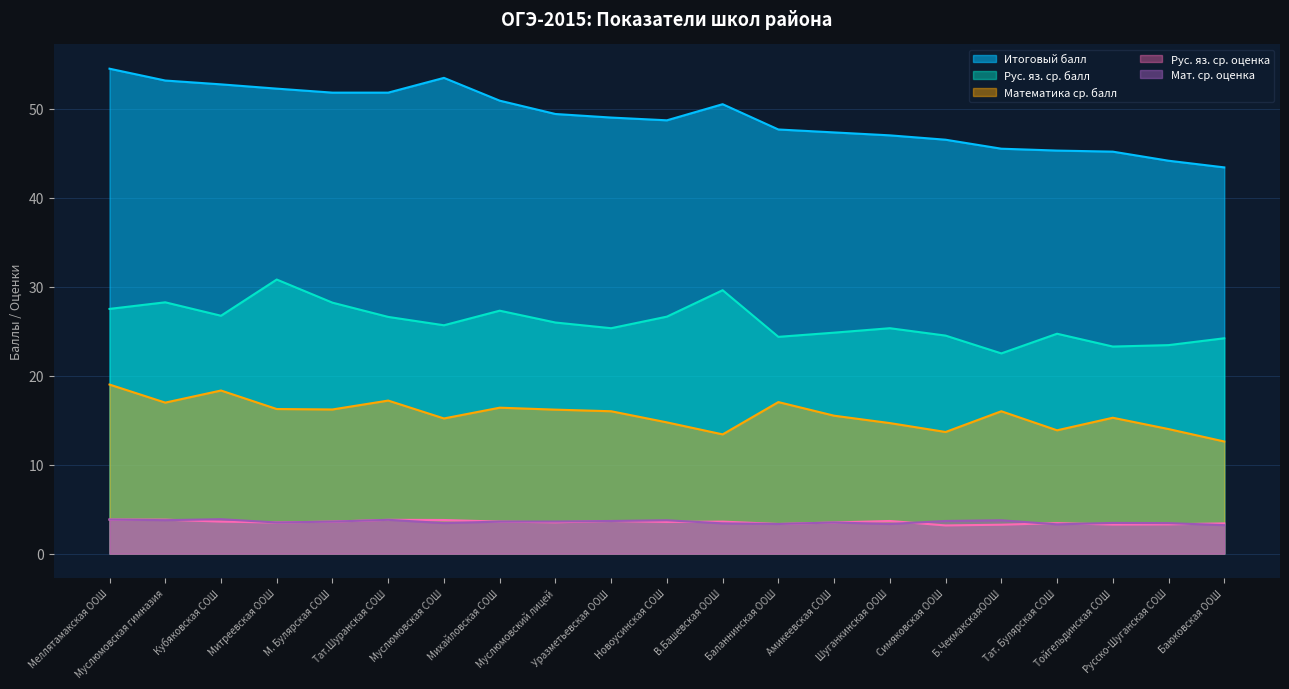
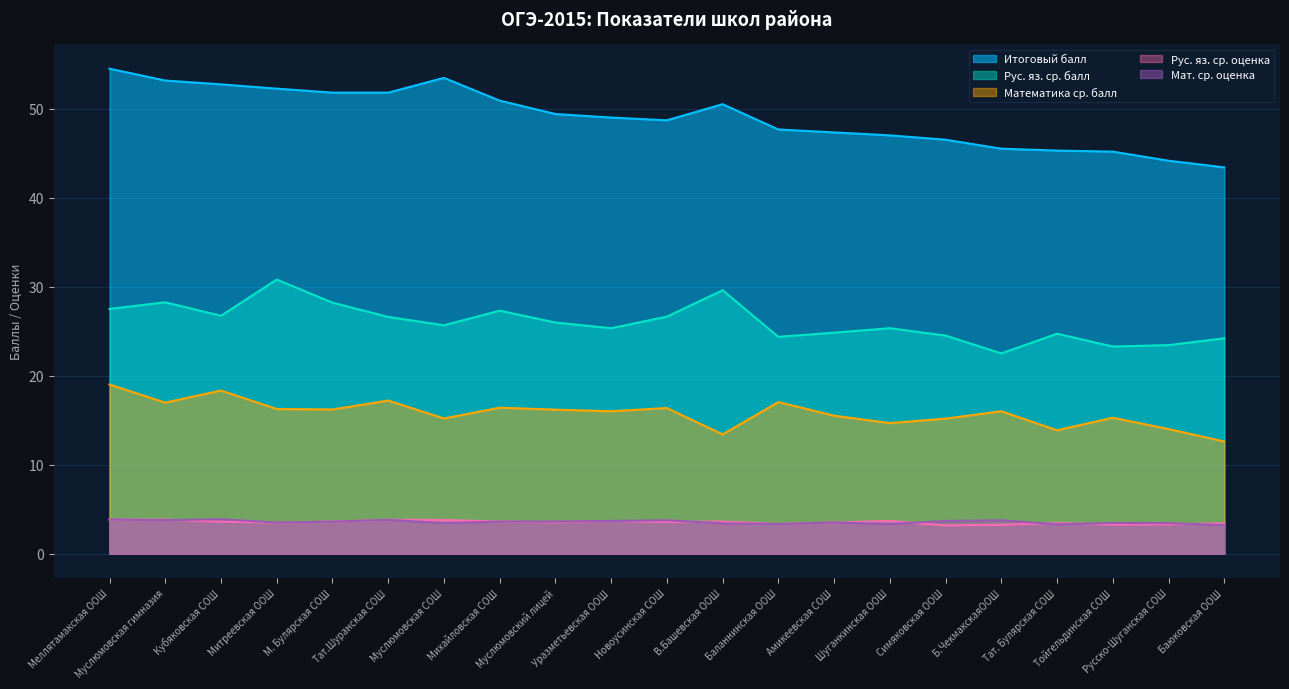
  {
    "Итоговый балл": {
      "Меллятамакская ООШ": 54,
      "Муслюмовская гимназия": 53,
      "Кубяковская СОШ": 53,
      "Митреевская ООШ": 52,
      "М. Булярская СОШ": 52,
      "Тат.Шуранская СОШ": 52,
      "Муслюмовская СОШ": 53,
      "Михайловская СОШ": 51,
      "Муслюмовский лицей": 49,
      "Уразметьевская ООШ": 49,
      "Новоусинская СОШ": 49,
      "В.Башевская ООШ": 51,
      "Баланнинская ООШ": 48,
      "Амикеевская СОШ": 47,
      "Шуганкинская ООШ": 47,
      "Симяковская ООШ": 47,
      "Б.ЧекмакскаяООШ": 46,
      "Тат. Булярская СОШ": 45,
      "Тойгельдинская СОШ": 45,
      "Русско-Шуганская СОШ": 44,
      "Баюковская ООШ": 43
    },
    "Рус. яз. ср. балл": {
      "Меллятамакская ООШ": 28,
      "Муслюмовская гимназия": 28,
      "Кубяковская СОШ": 27,
      "Митреевская ООШ": 31,
      "М. Булярская СОШ": 28,
      "Тат.Шуранская СОШ": 27,
      "Муслюмовская СОШ": 26,
      "Михайловская СОШ": 27,
      "Муслюмовский лицей": 26,
      "Уразметьевская ООШ": 25,
      "Новоусинская СОШ": 27,
      "В.Башевская ООШ": 30,
      "Баланнинская ООШ": 24,
      "Амикеевская СОШ": 25,
      "Шуганкинская ООШ": 25,
      "Симяковская ООШ": 25,
      "Б.ЧекмакскаяООШ": 23,
      "Тат. Булярская СОШ": 25,
      "Тойгельдинская СОШ": 23,
      "Русско-Шуганская СОШ": 23,
      "Баюковская ООШ": 24
    },
    "Математика ср. балл": {
      "Меллятамакская ООШ": 19,
      "Муслюмовская гимназия": 17,
      "Кубяковская СОШ": 18,
      "Митреевская ООШ": 16,
      "М. Булярская СОШ": 16,
      "Тат.Шуранская СОШ": 17,
      "Муслюмовская СОШ": 15,
      "Михайловская СОШ": 16,
      "Муслюмовский лицей": 16,
      "Уразметьевская ООШ": 16,
-     "Новоусинская СОШ": 15,
+     "Новоусинская СОШ": 16,
      "В.Башевская ООШ": 13,
      "Баланнинская ООШ": 17,
      "Амикеевская СОШ": 16,
      "Шуганкинская ООШ": 15,
-     "Симяковская ООШ": 14,
+     "Симяковская ООШ": 15,
      "Б.ЧекмакскаяООШ": 16,
      "Тат. Булярская СОШ": 14,
      "Тойгельдинская СОШ": 15,
      "Русско-Шуганская СОШ": 14,
      "Баюковская ООШ": 13
    }
  }
